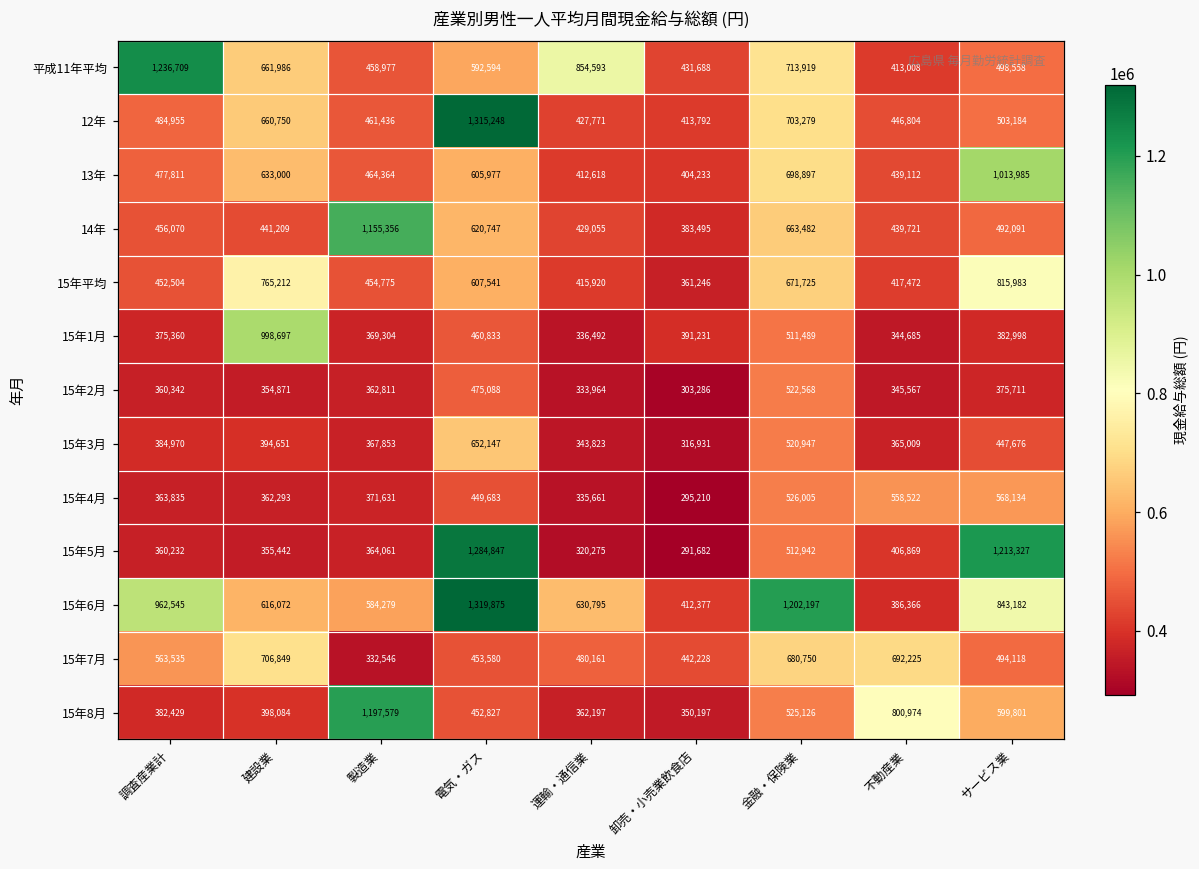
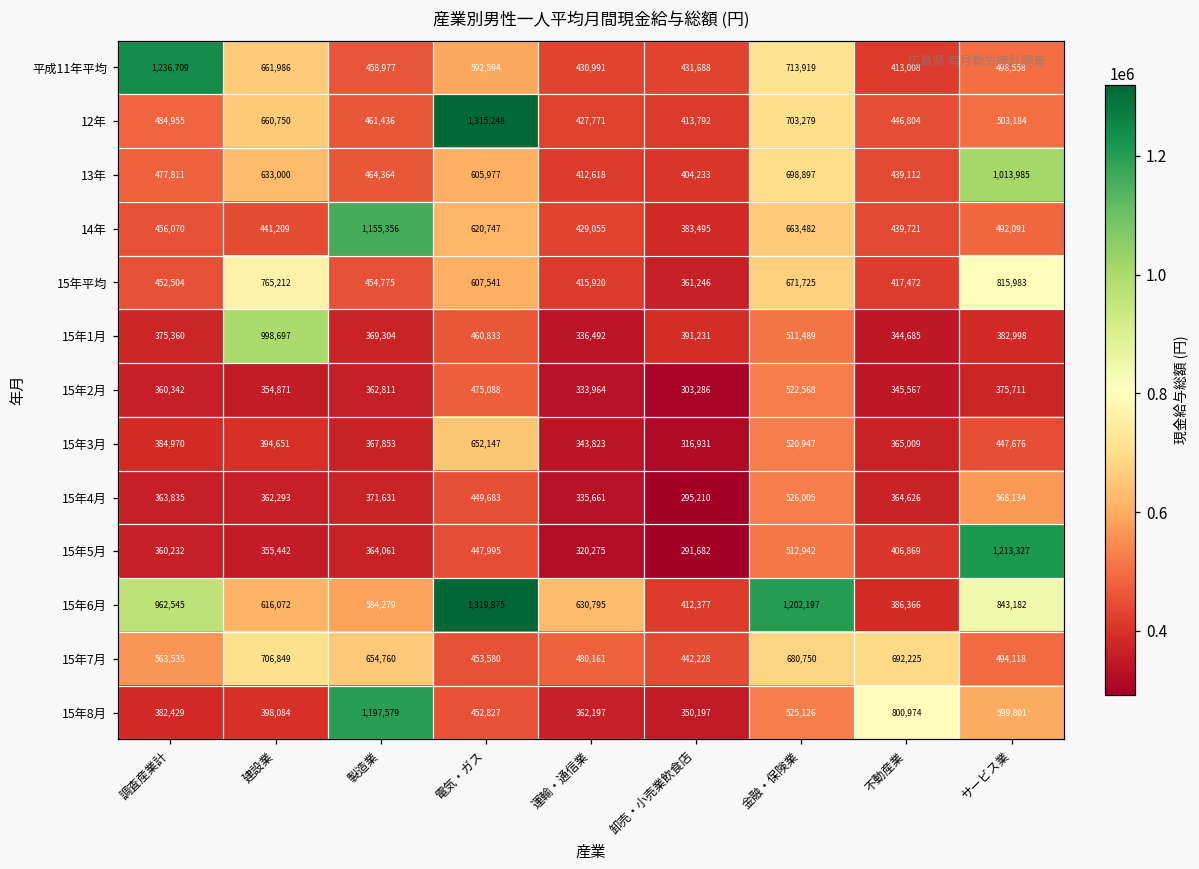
  {
    "平成11年平均": {
      "調査産業計": "1,236,709",
      "建設業": "661,986",
      "製造業": "458,977",
      "電気・ガス": "592,594",
-     "運輸・通信業": "854,593",
+     "運輸・通信業": "430,991",
      "卸売・小売業飲食店": "431,688",
      "金融・保険業": "713,919"
    },
    "12年": {
      "調査産業計": "484,955",
      "建設業": "660,750",
      "製造業": "461,436",
      "電気・ガス": "1,315,248",
      "運輸・通信業": "427,771",
      "卸売・小売業飲食店": "413,792",
      "金融・保険業": "703,279",
      "不動産業": "446,804",
      "サービス業": "503,184"
    },
    "13年": {
      "調査産業計": "477,811",
      "建設業": "633,000",
      "製造業": "464,364",
      "電気・ガス": "605,977",
      "運輸・通信業": "412,618",
      "卸売・小売業飲食店": "404,233",
      "金融・保険業": "698,897",
      "不動産業": "439,112",
      "サービス業": "1,013,985"
    },
    "14年": {
      "調査産業計": "456,070",
      "建設業": "441,209",
      "製造業": "1,155,356",
      "電気・ガス": "620,747",
      "運輸・通信業": "429,055",
      "卸売・小売業飲食店": "383,495",
      "金融・保険業": "663,482",
      "不動産業": "439,721",
      "サービス業": "492,091"
    },
    "15年平均": {
      "調査産業計": "452,504",
      "建設業": "765,212",
      "製造業": "454,775",
      "電気・ガス": "607,541",
      "運輸・通信業": "415,920",
      "卸売・小売業飲食店": "361,246",
      "金融・保険業": "671,725",
      "不動産業": "417,472",
      "サービス業": "815,983"
    },
    "15年1月": {
      "調査産業計": "375,360",
      "建設業": "998,697",
      "製造業": "369,304",
      "電気・ガス": "460,833",
      "運輸・通信業": "336,492",
      "卸売・小売業飲食店": "391,231",
      "金融・保険業": "511,489",
      "不動産業": "344,685",
      "サービス業": "382,998"
    },
    "15年2月": {
      "調査産業計": "360,342",
      "建設業": "354,871",
      "製造業": "362,811",
      "電気・ガス": "475,088",
      "運輸・通信業": "333,964",
      "卸売・小売業飲食店": "303,286",
      "金融・保険業": "522,568",
      "不動産業": "345,567",
      "サービス業": "375,711"
    },
    "15年3月": {
      "調査産業計": "384,970",
      "建設業": "394,651",
      "製造業": "367,853",
      "電気・ガス": "652,147",
      "運輸・通信業": "343,823",
      "卸売・小売業飲食店": "316,931",
      "金融・保険業": "520,947",
      "不動産業": "365,009",
      "サービス業": "447,676"
    },
    "15年4月": {
      "調査産業計": "363,835",
      "建設業": "362,293",
      "製造業": "371,631",
      "電気・ガス": "449,683",
      "運輸・通信業": "335,661",
      "卸売・小売業飲食店": "295,210",
      "金融・保険業": "526,005",
-     "不動産業": "558,522",
+     "不動産業": "364,626",
      "サービス業": "568,134"
    },
    "15年5月": {
      "調査産業計": "360,232",
      "建設業": "355,442",
      "製造業": "364,061",
-     "電気・ガス": "1,284,847",
+     "電気・ガス": "447,995",
      "運輸・通信業": "320,275",
      "卸売・小売業飲食店": "291,682",
      "金融・保険業": "512,942",
      "不動産業": "406,869",
      "サービス業": "1,213,327"
    },
    "15年6月": {
      "調査産業計": "962,545",
      "建設業": "616,072",
      "製造業": "584,279",
      "電気・ガス": "1,319,875",
      "運輸・通信業": "630,795",
      "卸売・小売業飲食店": "412,377",
      "金融・保険業": "1,202,197",
      "不動産業": "386,366",
      "サービス業": "843,182"
    },
    "15年7月": {
      "調査産業計": "563,535",
      "建設業": "706,849",
-     "製造業": "332,546",
+     "製造業": "654,760",
      "電気・ガス": "453,580",
      "運輸・通信業": "480,161",
      "卸売・小売業飲食店": "442,228",
      "金融・保険業": "680,750",
      "不動産業": "692,225",
      "サービス業": "494,118"
    },
    "15年8月": {
      "調査産業計": "382,429",
      "建設業": "398,084",
      "製造業": "1,197,579",
      "電気・ガス": "452,827",
      "運輸・通信業": "362,197",
      "卸売・小売業飲食店": "350,197",
      "金融・保険業": "525,126",
      "不動産業": "800,974",
      "サービス業": "599,801"
    }
  }
